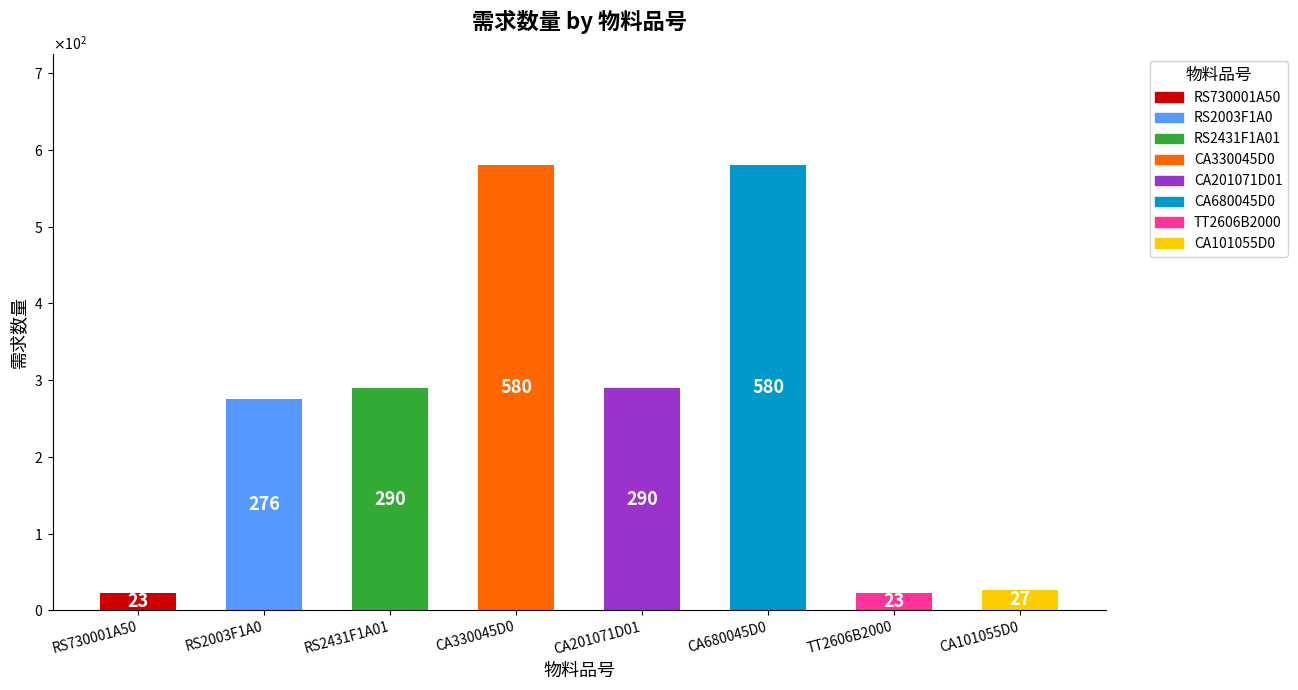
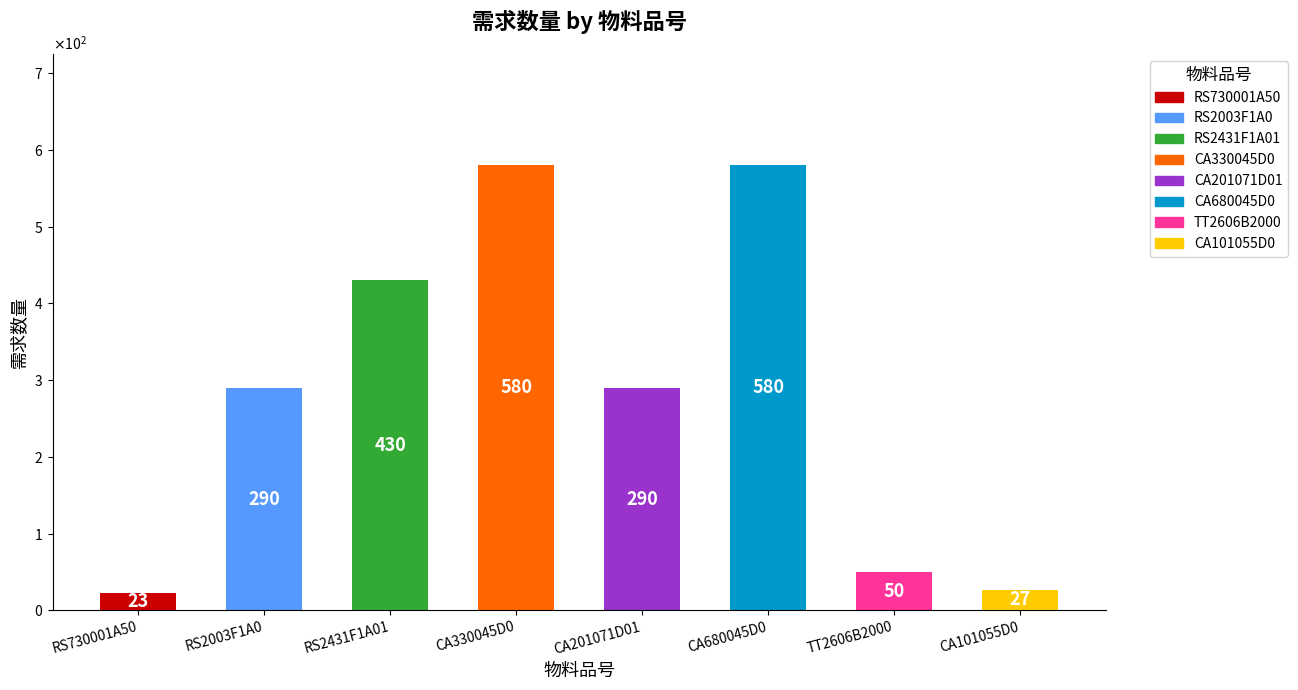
  {
    "RS730001A50": 23,
-   "RS2003F1A0": 276,
-   "RS2431F1A01": 290,
+   "RS2003F1A0": 290,
+   "RS2431F1A01": 430,
    "CA330045D0": 580,
    "CA201071D01": 290,
    "CA680045D0": 580,
-   "TT2606B2000": 23,
+   "TT2606B2000": 50,
    "CA101055D0": 27
  }
